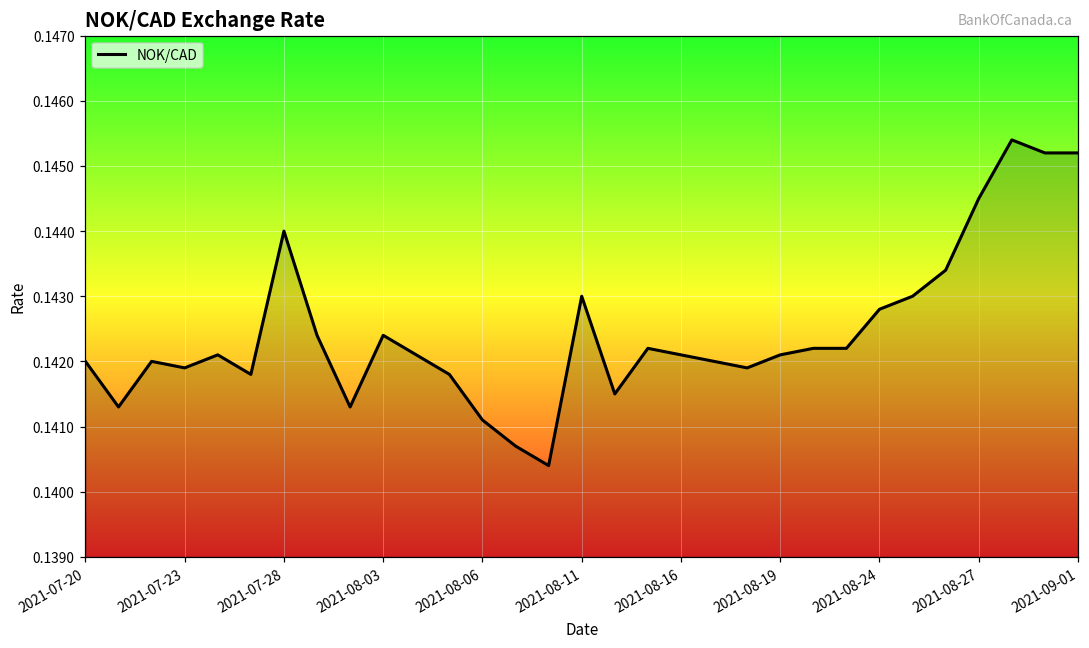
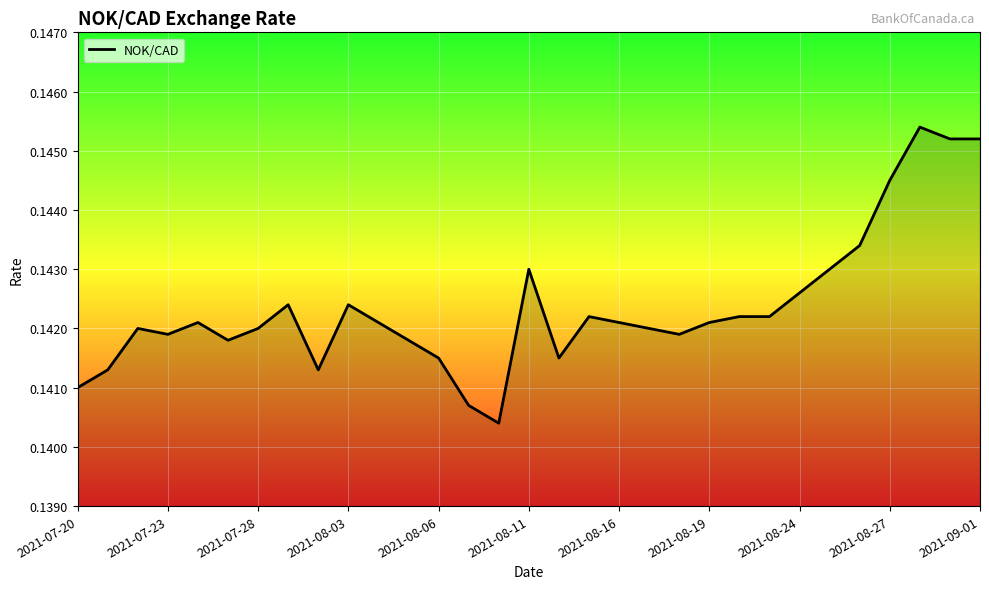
  {
-   "2021-07-20": 0.142,
+   "2021-07-20": 0.141,
    "2021-07-23": 0.1419,
-   "2021-07-28": 0.144,
+   "2021-07-28": 0.142,
    "2021-08-03": 0.1424,
-   "2021-08-06": 0.1411,
+   "2021-08-06": 0.1415,
    "2021-08-11": 0.1430,
    "2021-08-16": 0.1421,
    "2021-08-19": 0.1421,
-   "2021-08-24": 0.1428,
+   "2021-08-24": 0.1426,
    "2021-08-27": 0.1445,
    "2021-09-01": 0.1452
  }
